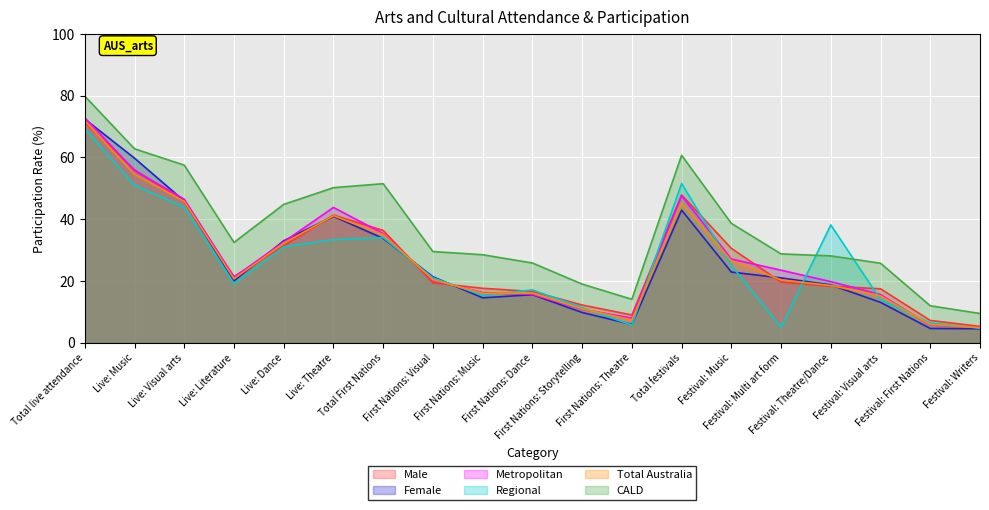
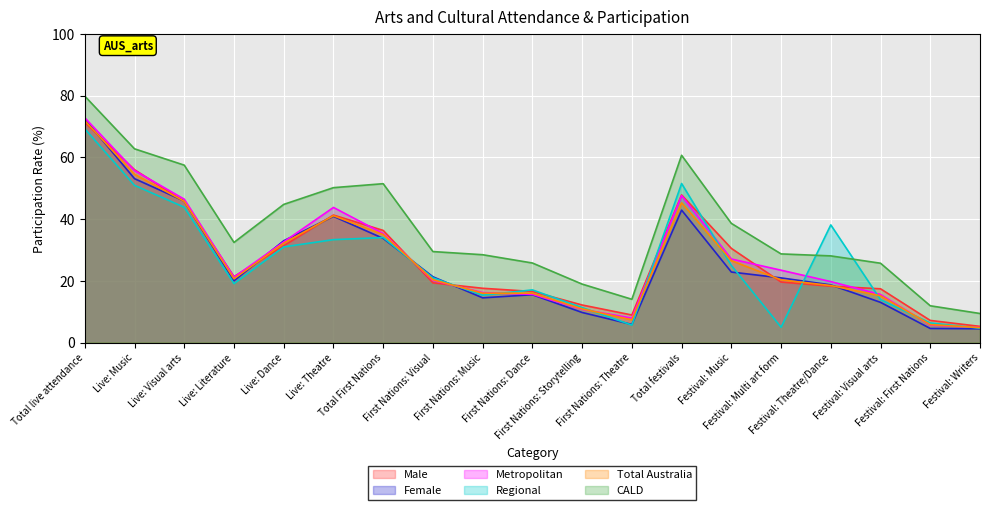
  {
    "Female": {
-     "Live: Music": 60,
+     "Live: Music": 53,
      "First Nations: Music": 15,
      "First Nations: Storytelling": 10,
      "Total festivals": 43,
      "Festival: Music": 23,
      "Festival: Visual arts": 13,
      "Festival: First Nations": 5
    },
    "Metropolitan": {
      "Live: Theatre": 44,
      "Festival: Multi art form": 23,
      "Festival: Theatre/Dance": 20
    },
    "Regional": {
      "Total live attendance": 69,
      "Live: Music": 51,
      "Live: Visual arts": 44,
      "Live: Literature": 19,
      "Live: Theatre": 33,
      "Total festivals": 52,
      "Festival: Music": 25,
      "Festival: Multi art form": 5,
      "Festival: Theatre/Dance": 38,
      "Festival: Visual arts": 14
    },
    "CALD": {
      "Total live attendance": 80,
      "Live: Music": 63,
      "Live: Visual arts": 57,
      "Live: Literature": 32,
      "Live: Dance": 45,
      "Live: Theatre": 50,
      "Total First Nations": 51,
      "First Nations: Visual": 29,
      "First Nations: Music": 28,
      "First Nations: Dance": 26,
      "First Nations: Storytelling": 19,
      "First Nations: Theatre": 14,
      "Total festivals": 61,
      "Festival: Music": 39,
      "Festival: Multi art form": 29,
      "Festival: Theatre/Dance": 28,
      "Festival: Visual arts": 26,
      "Festival: First Nations": 12,
      "Festival: Writers": 9
    }
  }
